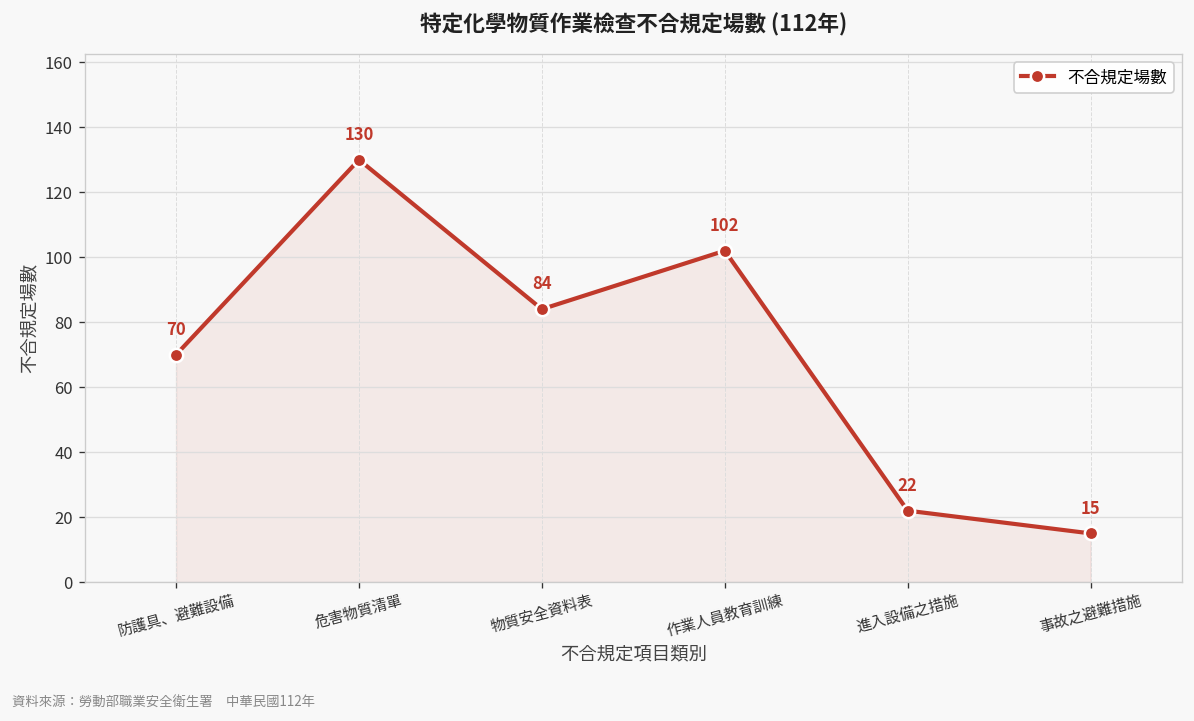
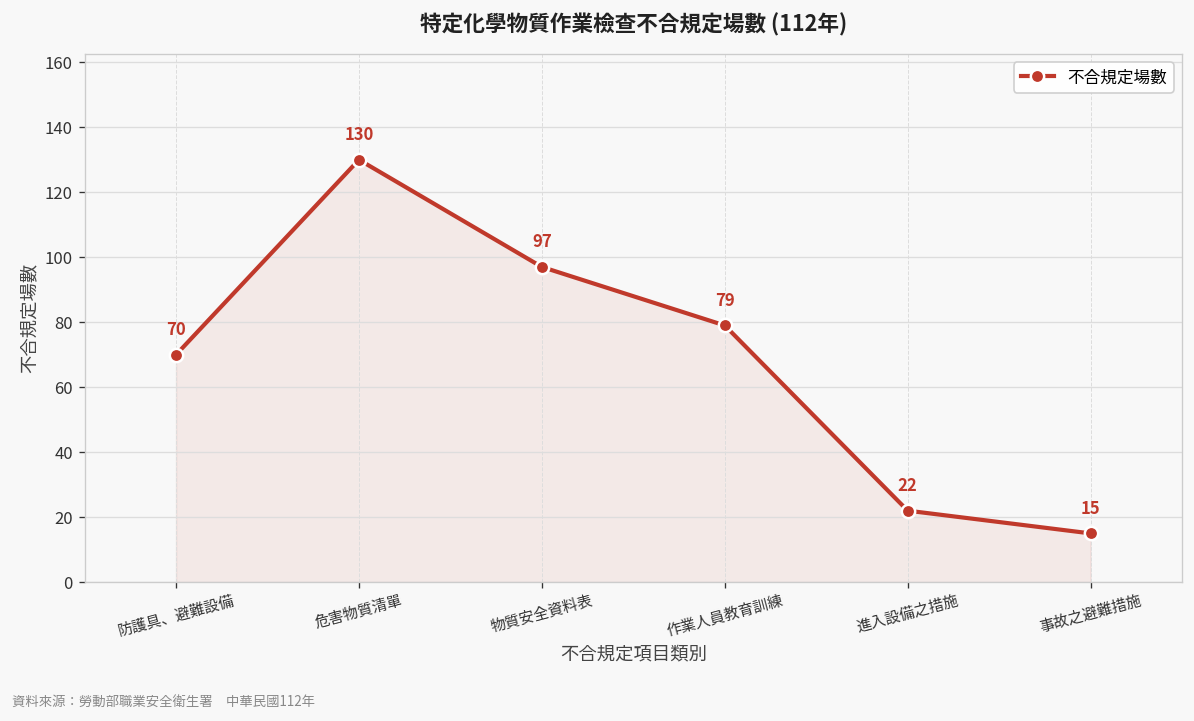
  {
    "防護具、避難設備": 70,
    "危害物質清單": 130,
-   "物質安全資料表": 84,
-   "作業人員教育訓練": 102,
+   "物質安全資料表": 97,
+   "作業人員教育訓練": 79,
    "進入設備之措施": 22,
    "事故之避難措施": 15
  }
